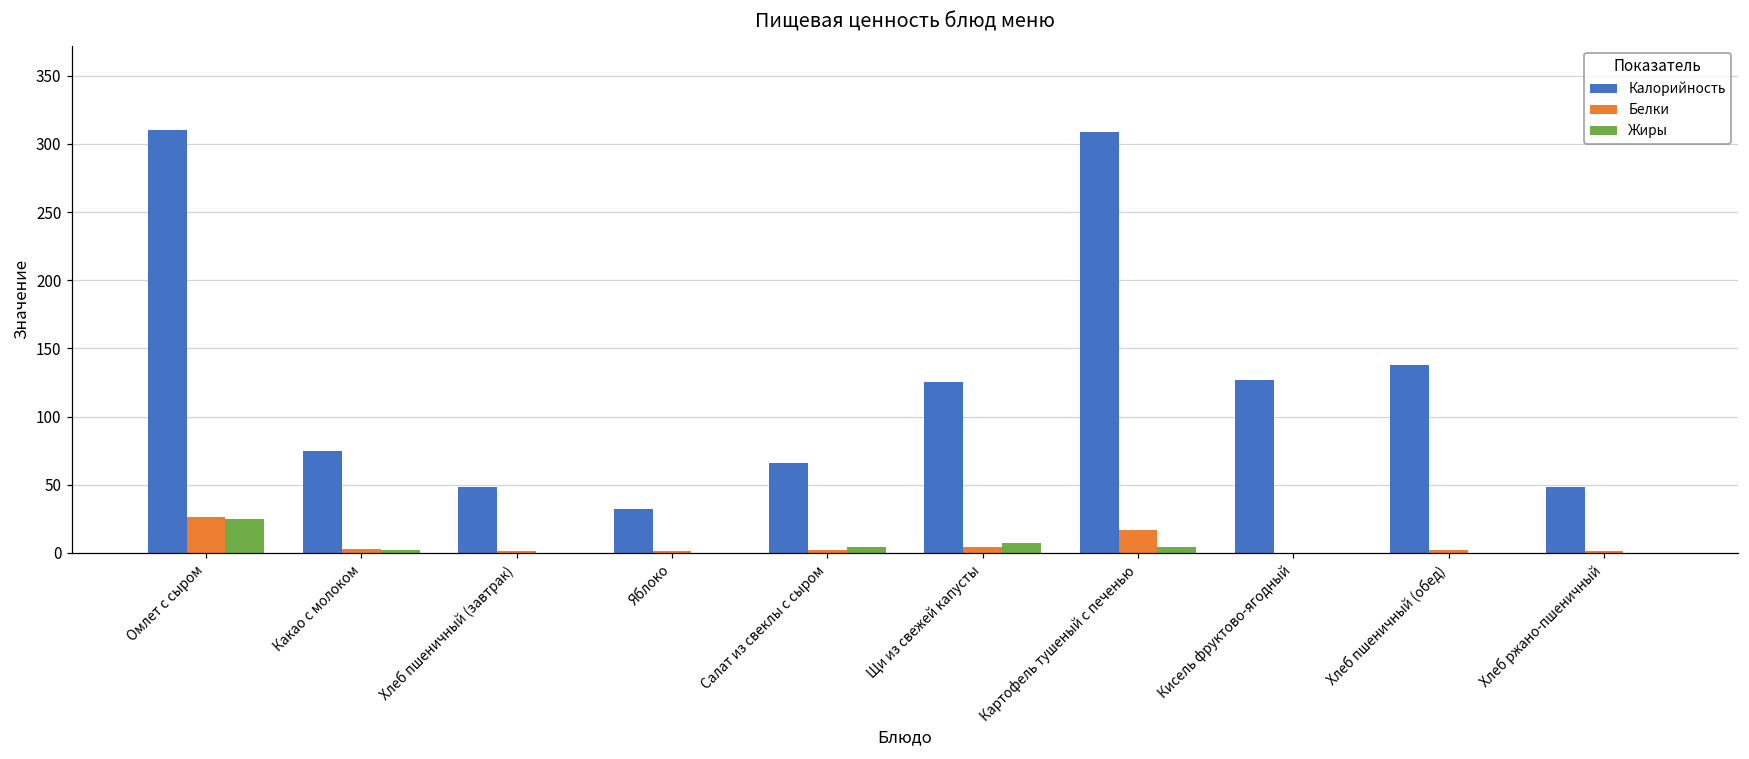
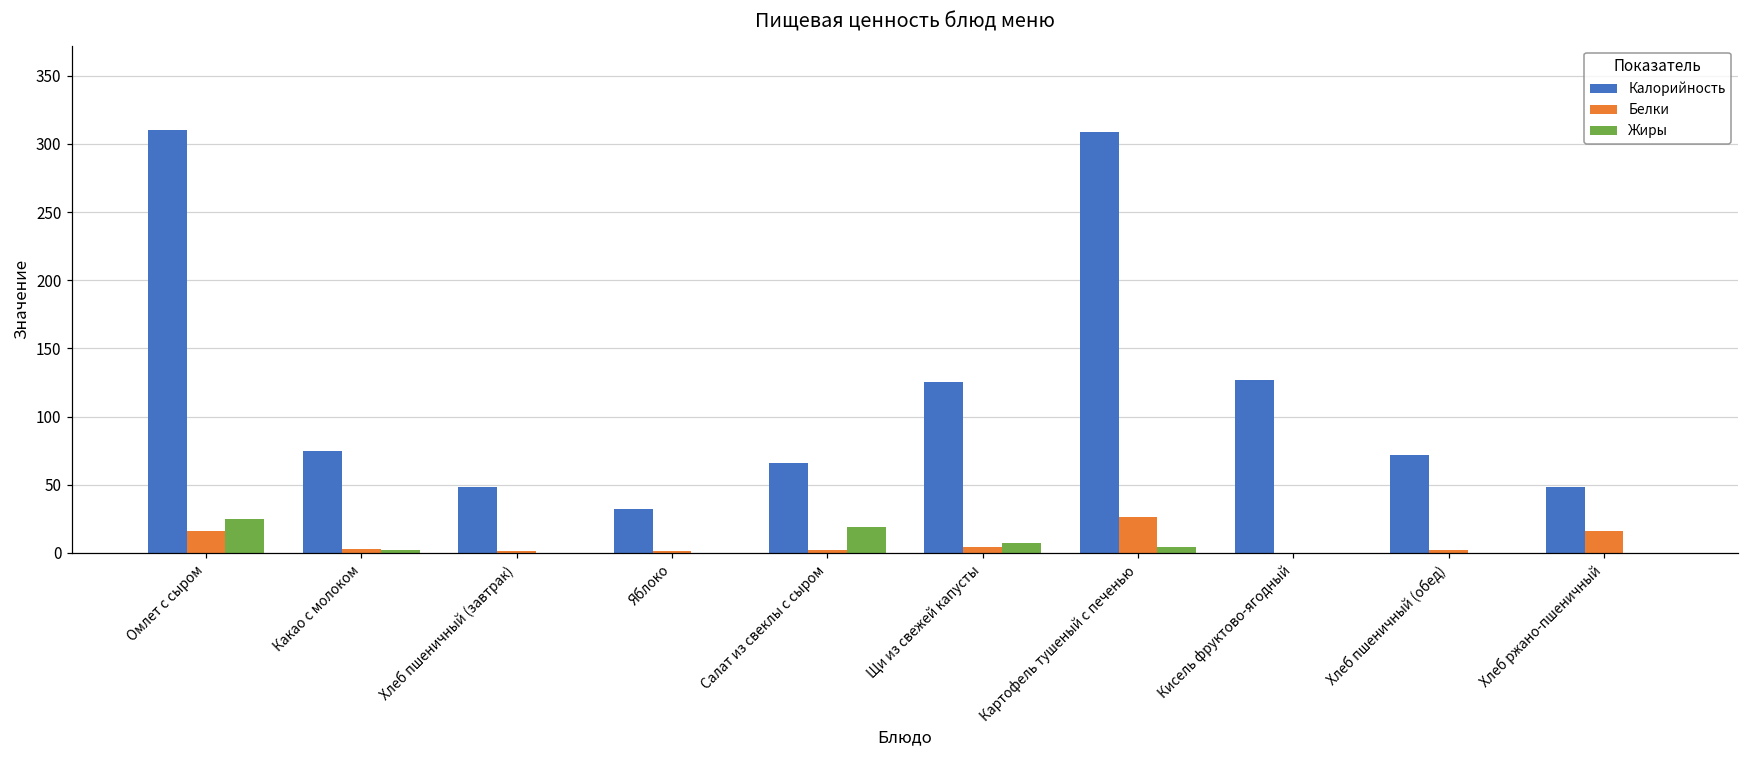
  {
    "Калорийность": {
      "Омлет с сыром": 310,
      "Какао с молоком": 75,
      "Хлеб пшеничный (завтрак)": 48,
      "Яблоко": 32,
      "Салат из свеклы с сыром": 66,
      "Щи из свежей капусты": 125,
      "Картофель тушеный с печенью": 309,
      "Кисель фруктово-ягодный": 127,
-     "Хлеб пшеничный (обед)": 138,
+     "Хлеб пшеничный (обед)": 72,
      "Хлеб ржано-пшеничный": 48
    },
    "Белки": {
-     "Омлет с сыром": 26,
+     "Омлет с сыром": 16,
      "Какао с молоком": 3,
      "Щи из свежей капусты": 4,
-     "Картофель тушеный с печенью": 17,
+     "Картофель тушеный с печенью": 26,
      "Кисель фруктово-ягодный": 0,
-     "Хлеб ржано-пшеничный": 1
+     "Хлеб ржано-пшеничный": 16
    },
    "Жиры": {
      "Омлет с сыром": 25,
      "Хлеб пшеничный (завтрак)": 0,
      "Яблоко": 0,
-     "Салат из свеклы с сыром": 4,
+     "Салат из свеклы с сыром": 19,
      "Щи из свежей капусты": 7,
      "Картофель тушеный с печенью": 4,
      "Кисель фруктово-ягодный": 0,
      "Хлеб пшеничный (обед)": 0,
      "Хлеб ржано-пшеничный": 0
    }
  }
